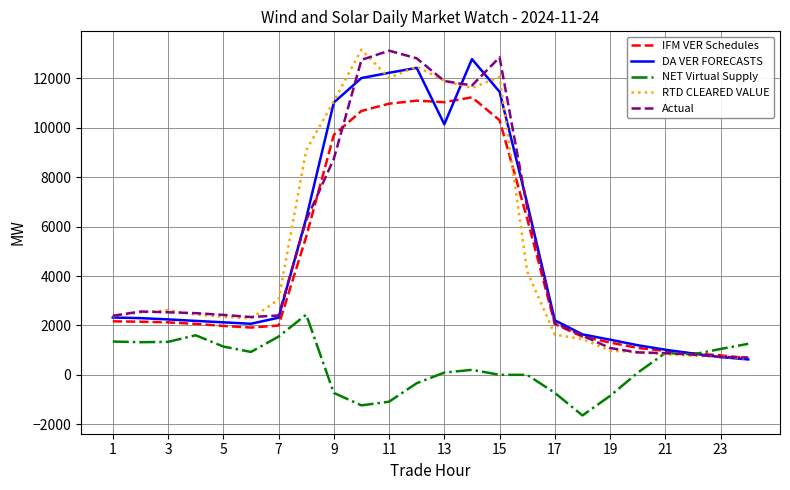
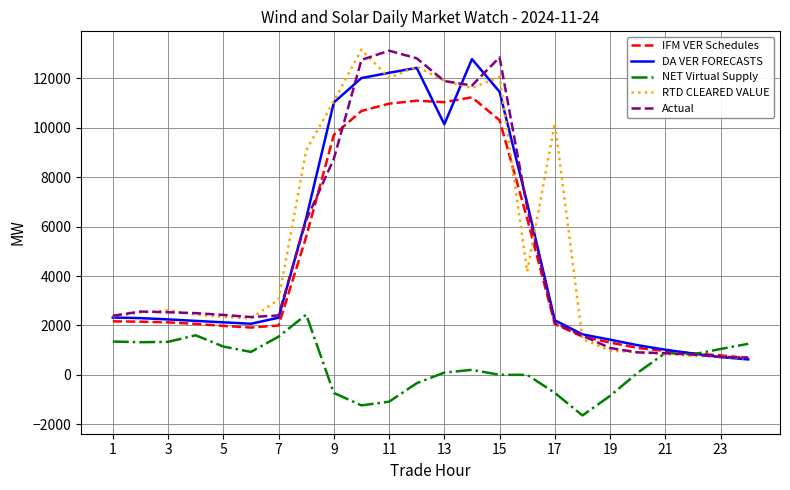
  {
    "IFM VER Schedules": {
      "1": 2200,
      "3": 2100,
      "5": 2000,
      "7": 2000,
      "9": 9700,
      "11": 11000,
      "13": 11000,
      "15": 10300,
      "19": 1300
    },
    "DA VER FORECASTS": {
      "3": 2200,
      "5": 2100,
      "11": 12200,
      "13": 10100,
      "15": 11500,
      "17": 2200,
      "19": 1400
    },
    "NET Virtual Supply": {
      "1": 1300,
      "3": 1300,
      "5": 1100,
      "7": 1600,
      "9": -700,
      "11": -1100,
      "13": 100,
      "15": 0,
      "17": -700,
      "19": -800,
      "23": 1000
    },
    "RTD CLEARED VALUE": {
      "7": 3000,
      "11": 12000,
      "15": 12100,
-     "17": 1600,
+     "17": 10200,
      "19": 1000
    },
    "Actual": {
      "9": 8700,
      "11": 13100,
      "15": 12800,
      "19": 1100
    }
  }
